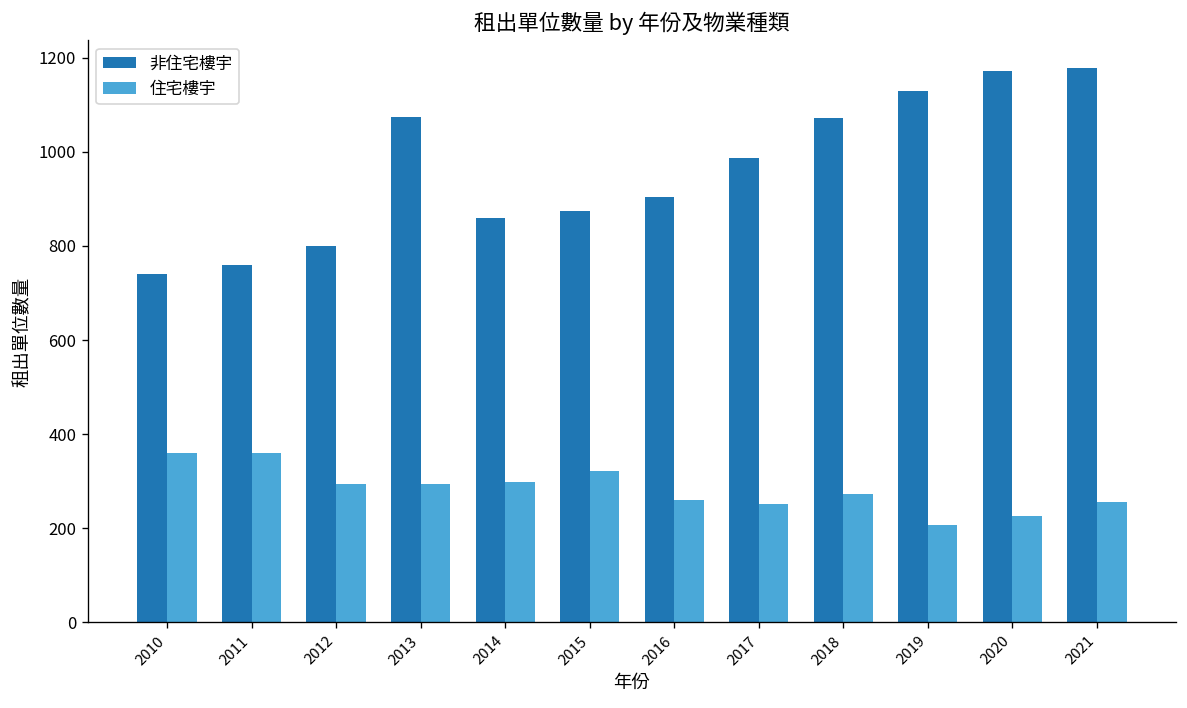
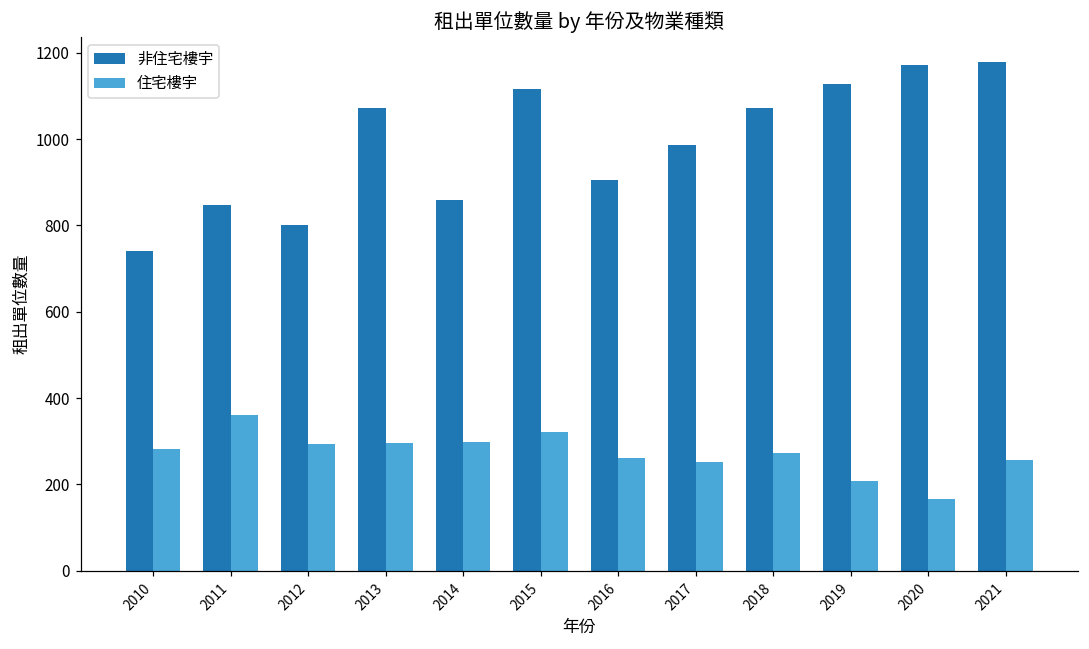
  {
    "非住宅樓宇": {
      "2010": 740,
-     "2011": 760,
+     "2011": 850,
      "2012": 800,
      "2013": 1070,
      "2014": 860,
-     "2015": 870,
+     "2015": 1120,
      "2016": 910,
      "2017": 990,
      "2018": 1070,
      "2019": 1130,
      "2020": 1170,
      "2021": 1180
    },
    "住宅樓宇": {
-     "2010": 360,
+     "2010": 280,
      "2011": 360,
      "2012": 290,
      "2013": 300,
      "2014": 300,
      "2015": 320,
      "2016": 260,
      "2017": 250,
      "2018": 270,
      "2019": 210,
-     "2020": 230,
+     "2020": 170,
      "2021": 260
    }
  }
